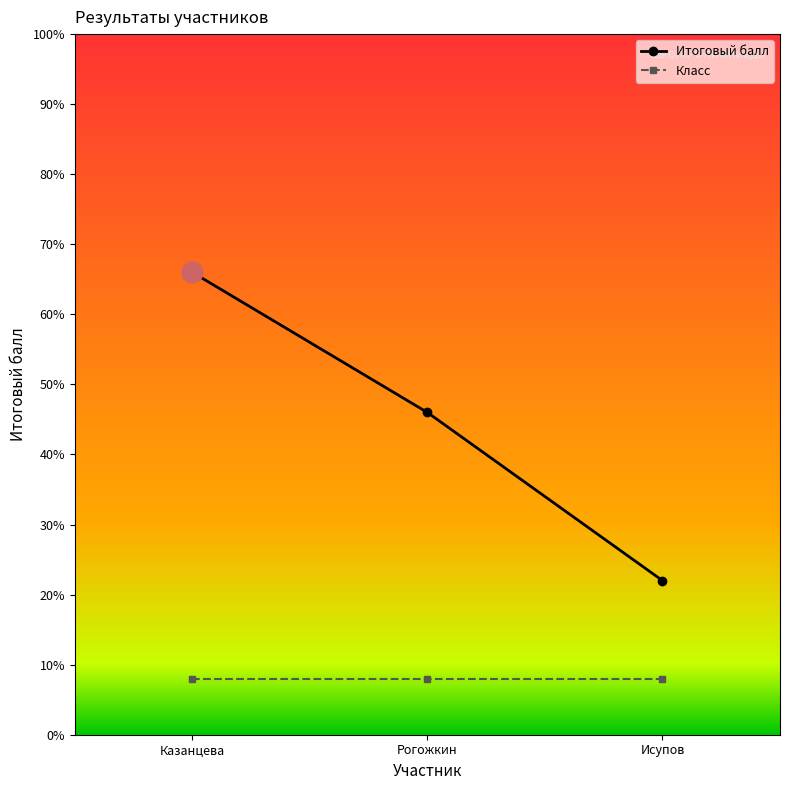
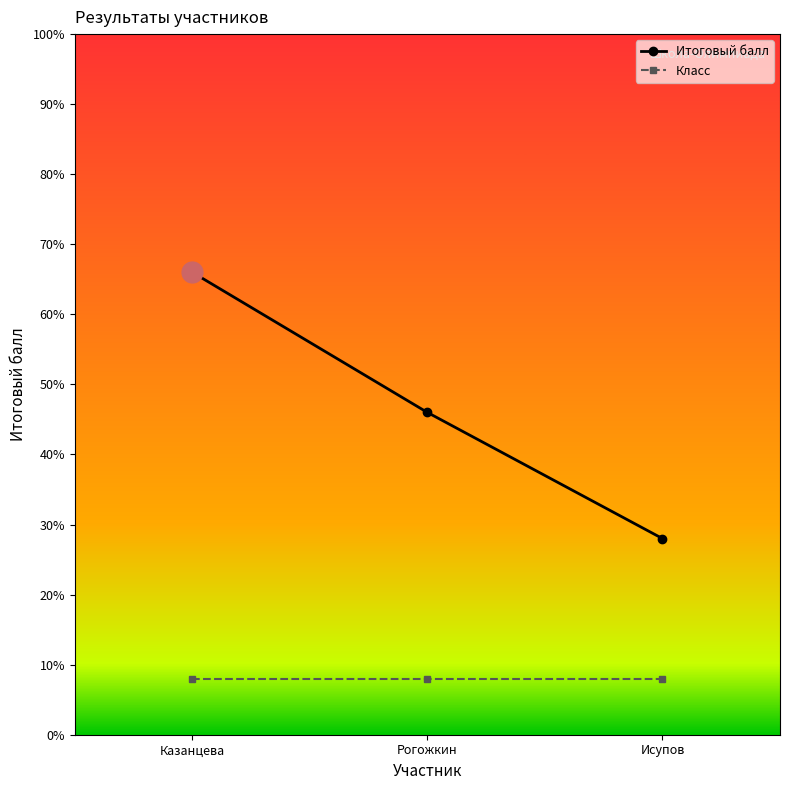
  {
    "Итоговый балл": {
      "Рогожкин": "46%",
-     "Исупов": "22%"
+     "Исупов": "28%"
    },
    "Класс": {
      "Казанцева": "8%",
      "Рогожкин": "8%",
      "Исупов": "8%"
    }
  }
